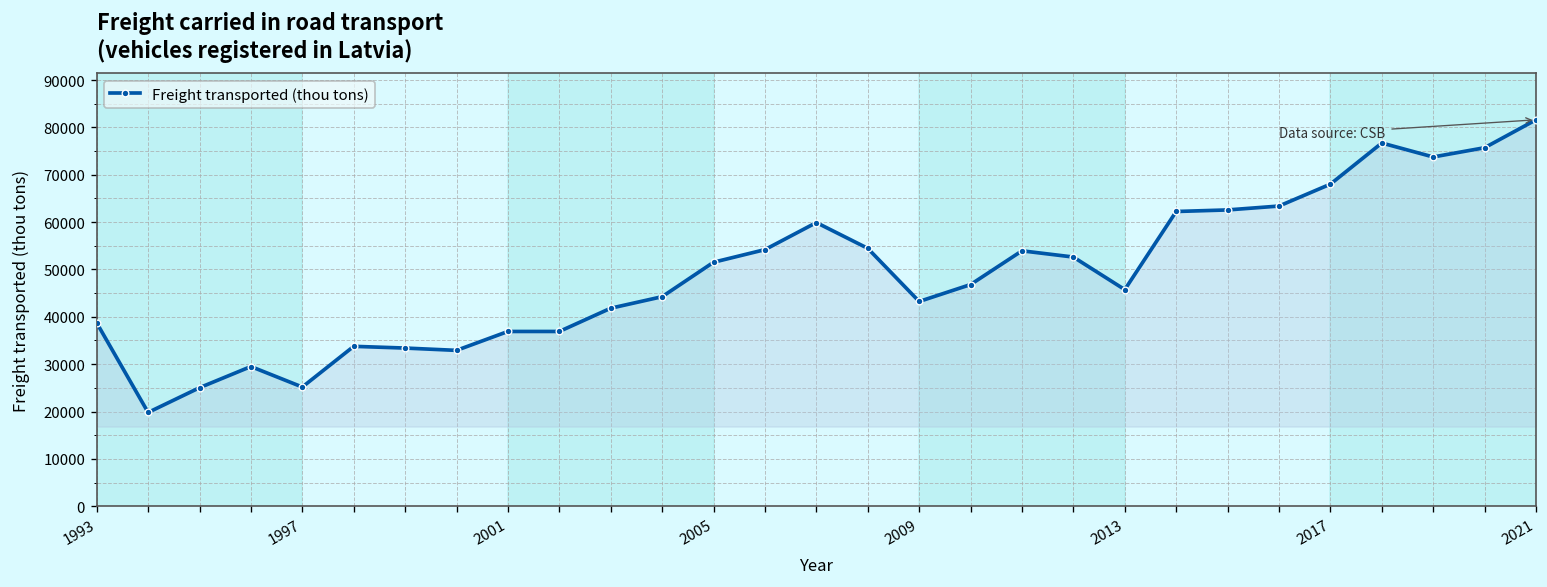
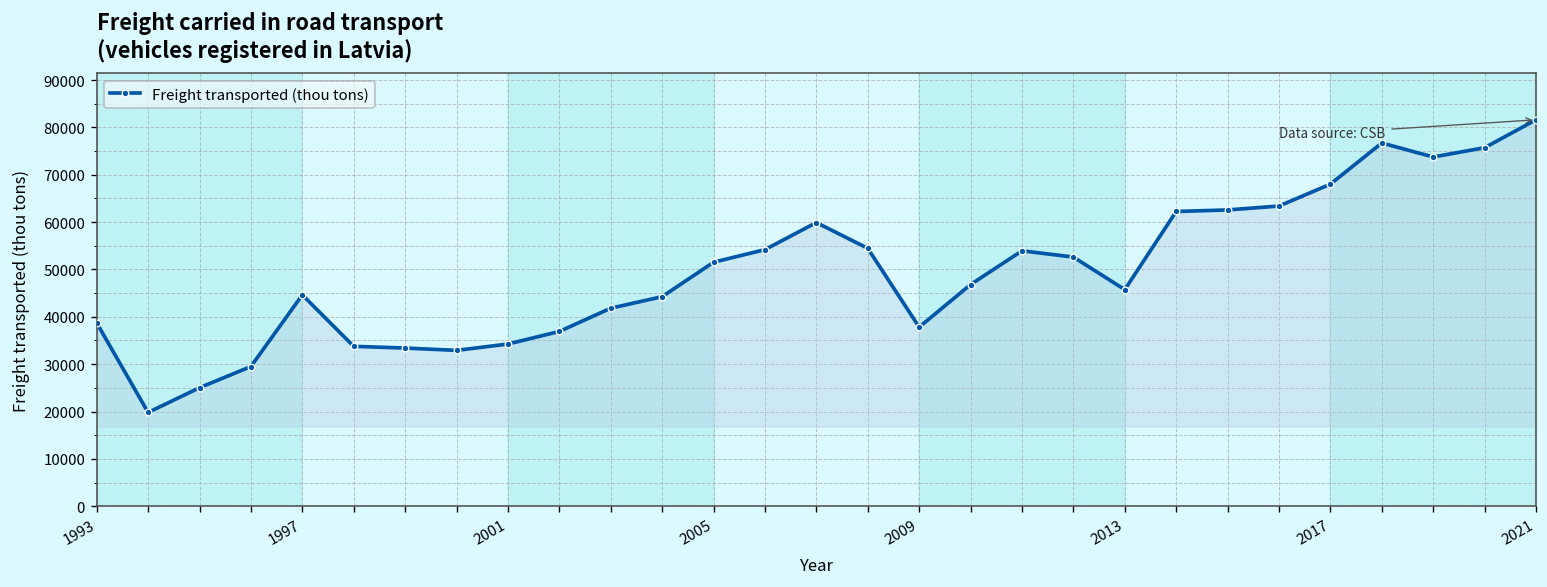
  {
    "1993": 39000,
-   "1997": 25000,
-   "2001": 37000,
+   "1997": 45000,
+   "2001": 34000,
    "2005": 52000,
-   "2009": 43000,
+   "2009": 38000,
    "2013": 46000,
    "2017": 68000,
    "2021": 82000
  }
